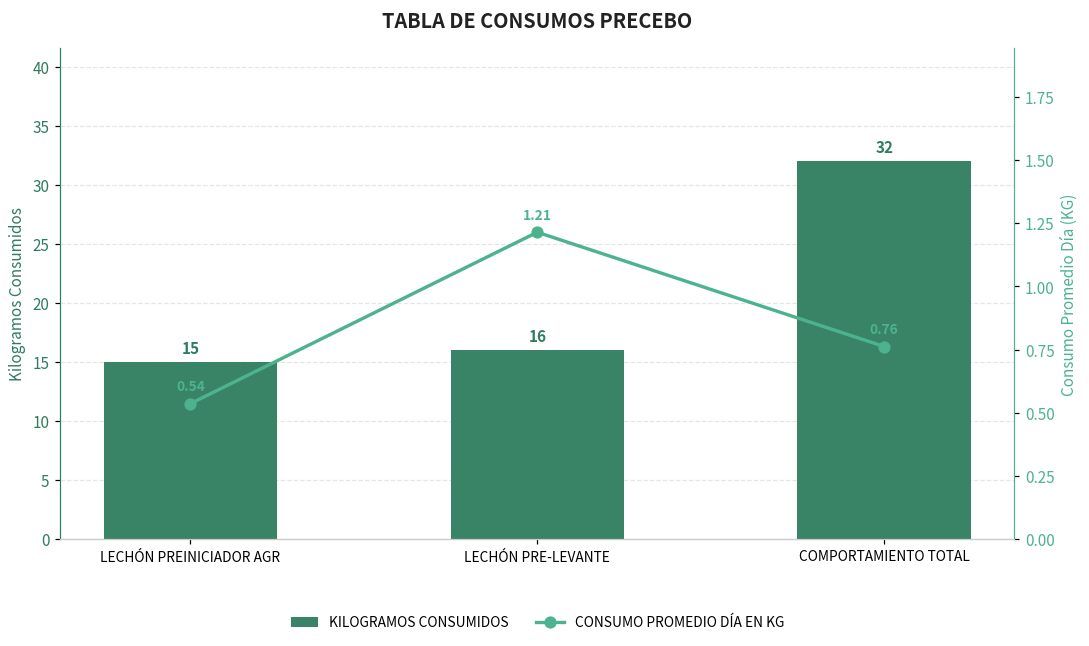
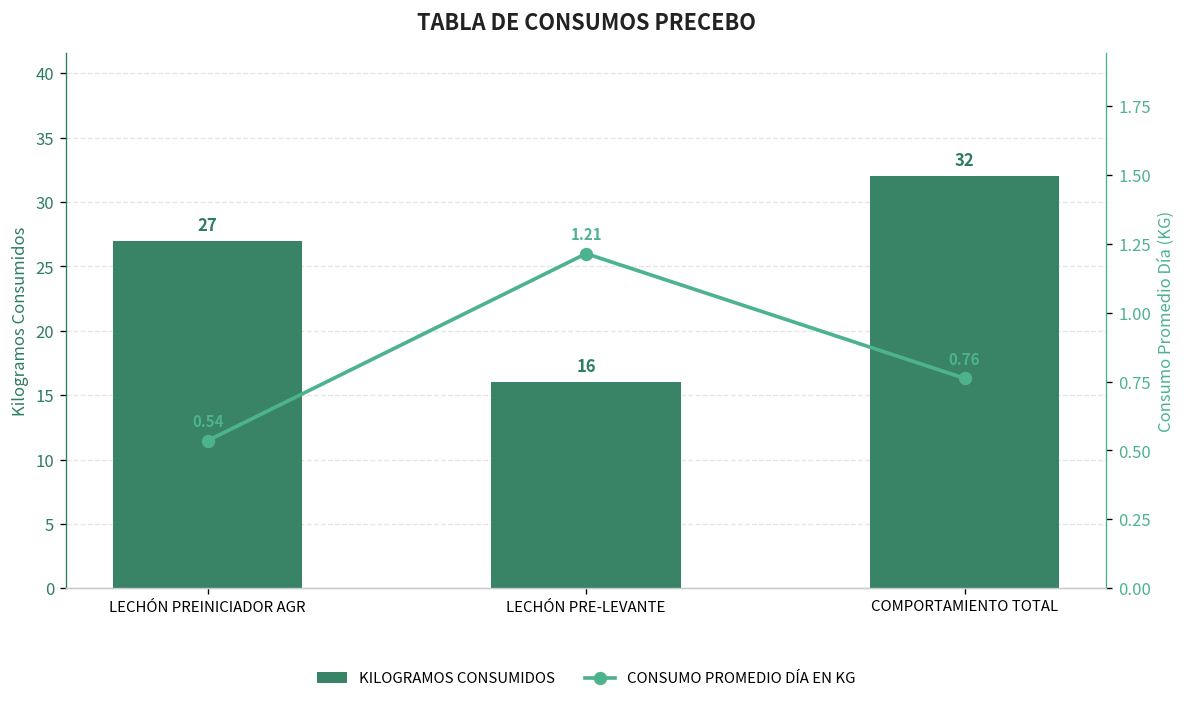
  {
    "KILOGRAMOS CONSUMIDOS": {
-     "LECHÓN PREINICIADOR AGR": 15,
+     "LECHÓN PREINICIADOR AGR": 27,
      "LECHÓN PRE-LEVANTE": 16,
      "COMPORTAMIENTO TOTAL": 32
    },
    "CONSUMO PROMEDIO DÍA EN KG": {
      "LECHÓN PRE-LEVANTE": 1.21
    }
  }
